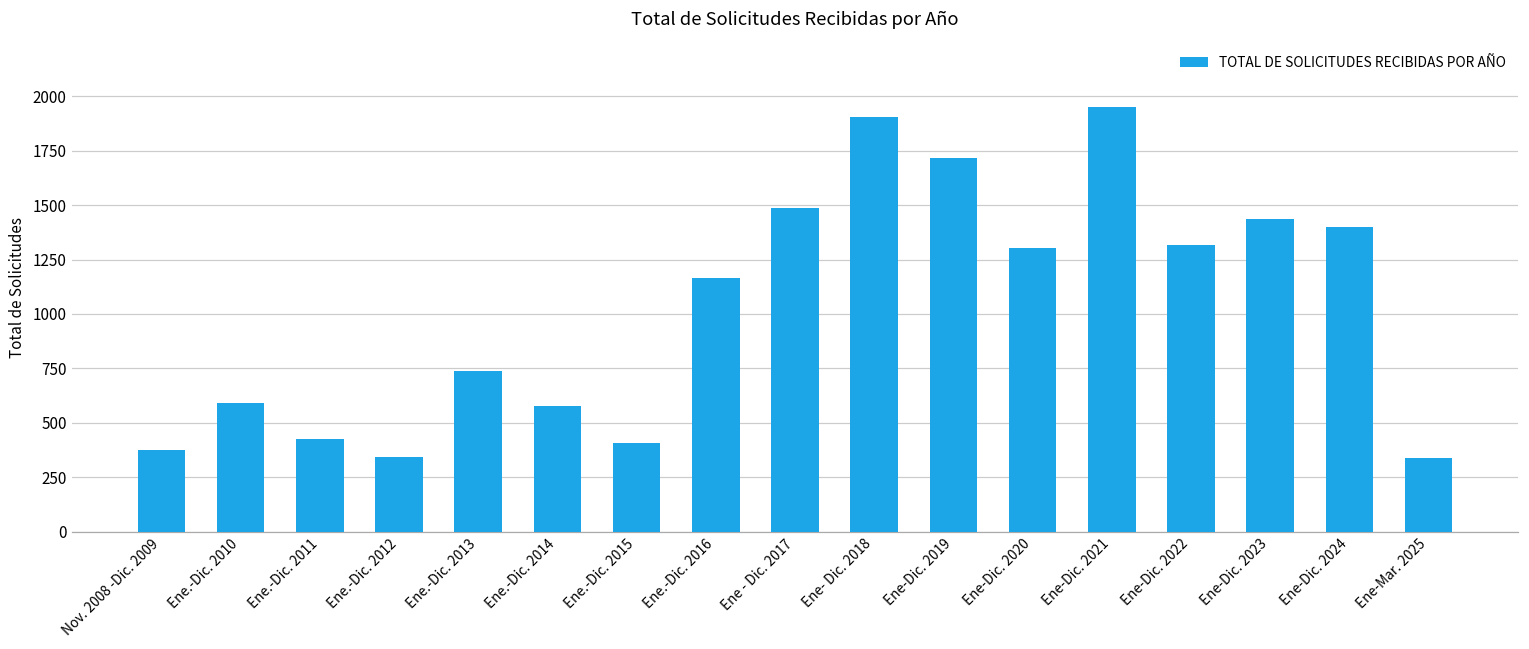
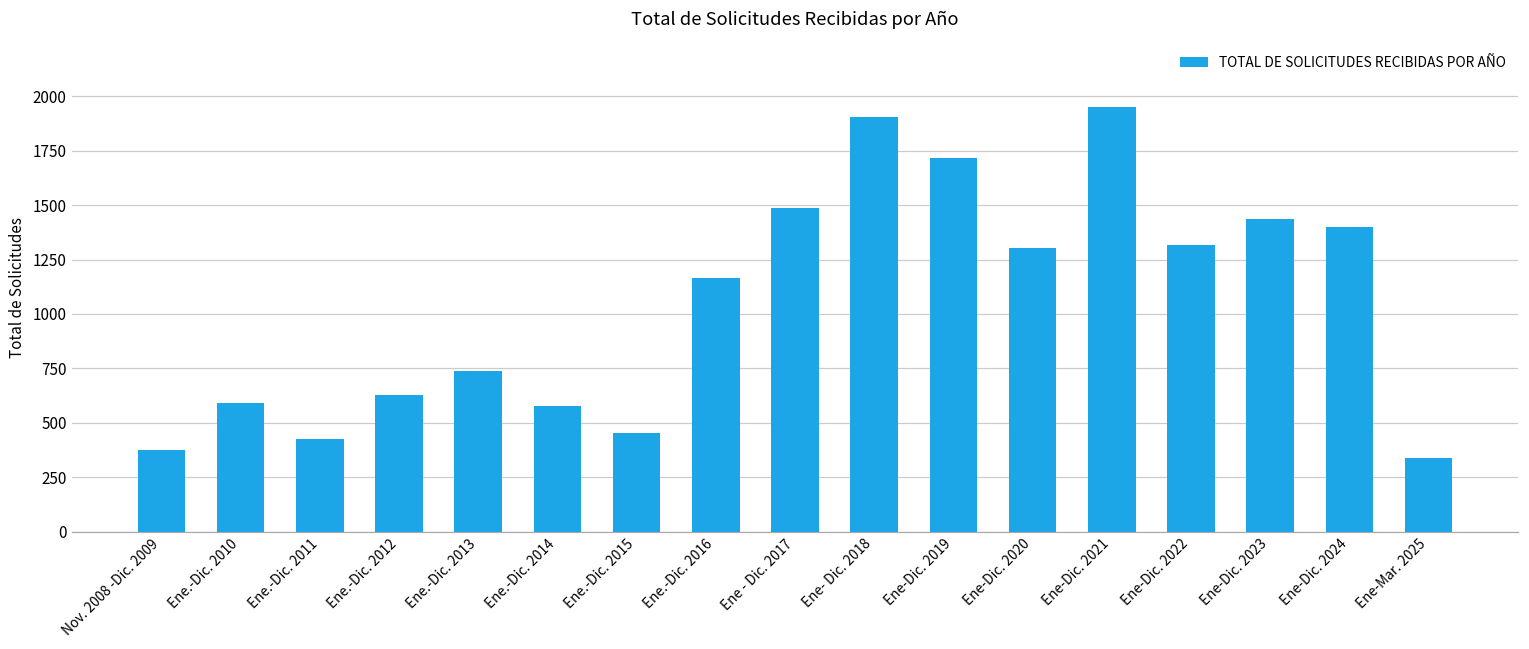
  {
    "Nov. 2008 -Dic. 2009": 380,
    "Ene.-Dic. 2010": 590,
    "Ene.-Dic. 2011": 430,
-   "Ene.-Dic. 2012": 340,
+   "Ene.-Dic. 2012": 630,
    "Ene.-Dic. 2013": 740,
    "Ene.-Dic. 2014": 580,
-   "Ene.-Dic. 2015": 410,
+   "Ene.-Dic. 2015": 450,
    "Ene.-Dic. 2016": 1170,
    "Ene - Dic. 2017": 1490,
    "Ene- Dic. 2018": 1910,
    "Ene-Dic. 2019": 1720,
    "Ene-Dic. 2020": 1310,
    "Ene-Dic. 2021": 1950,
    "Ene-Dic. 2022": 1320,
    "Ene-Dic. 2023": 1440,
    "Ene-Dic. 2024": 1400,
    "Ene-Mar. 2025": 340
  }
